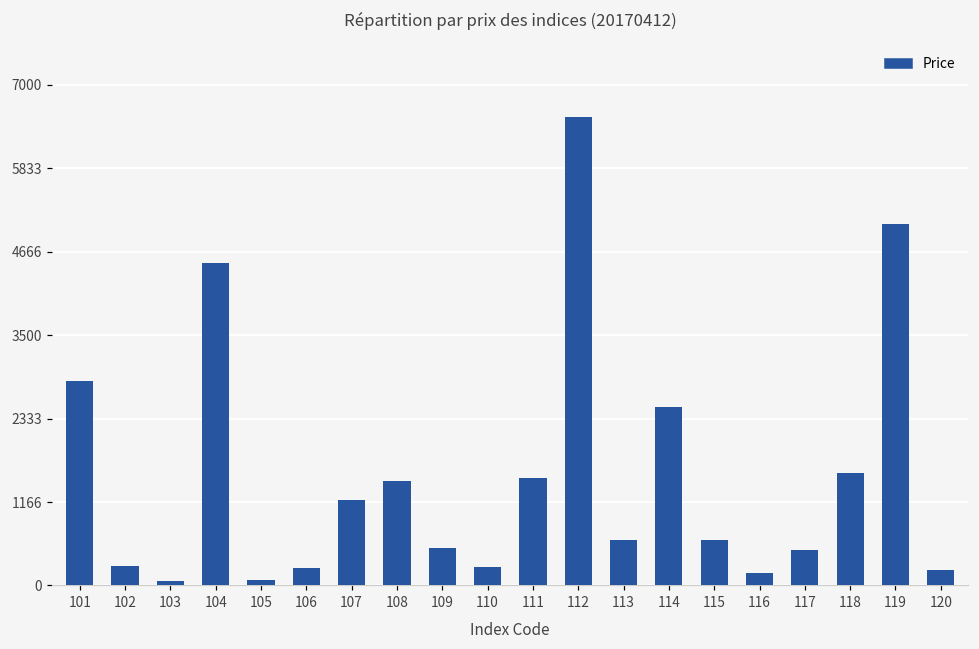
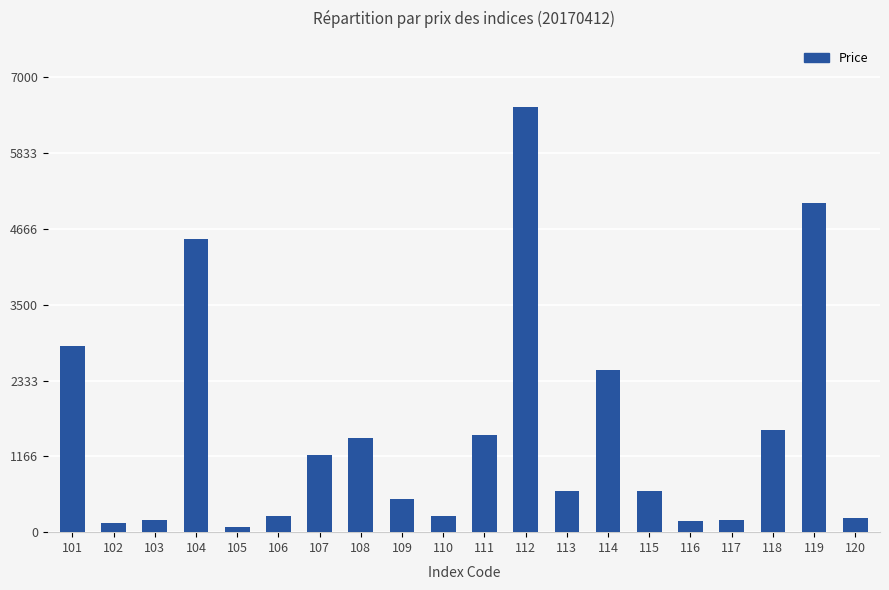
  {
    "101": 2900,
-   "102": 300,
-   "103": 100,
+   "102": 100,
+   "103": 200,
    "104": 4500,
    "105": 100,
    "106": 200,
    "107": 1200,
    "108": 1500,
    "109": 500,
    "110": 300,
    "111": 1500,
    "112": 6500,
    "113": 600,
    "114": 2500,
    "115": 600,
    "116": 200,
-   "117": 500,
+   "117": 200,
    "118": 1600,
    "119": 5100,
    "120": 200
  }
